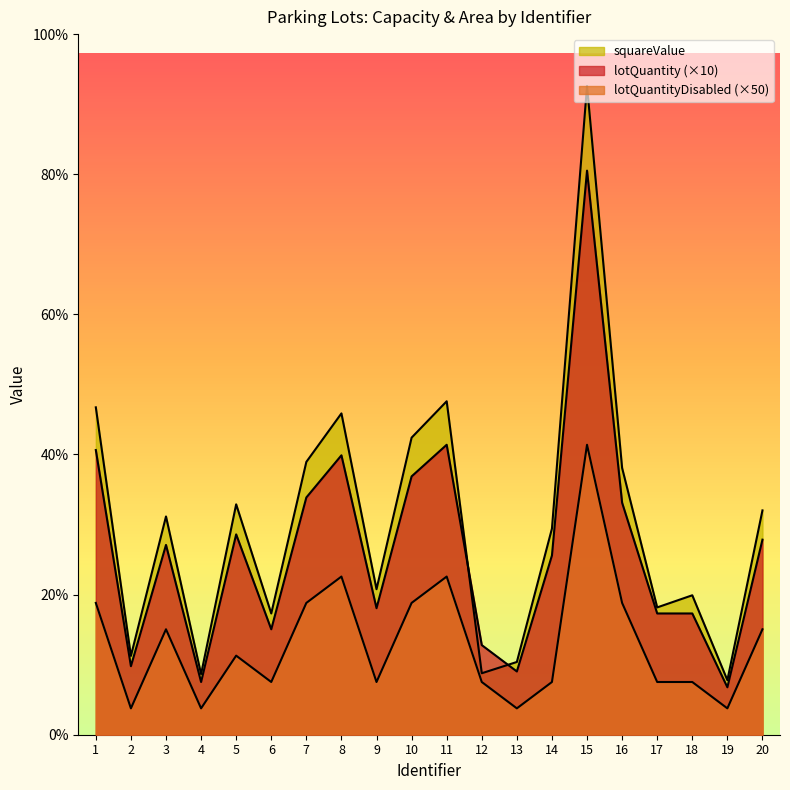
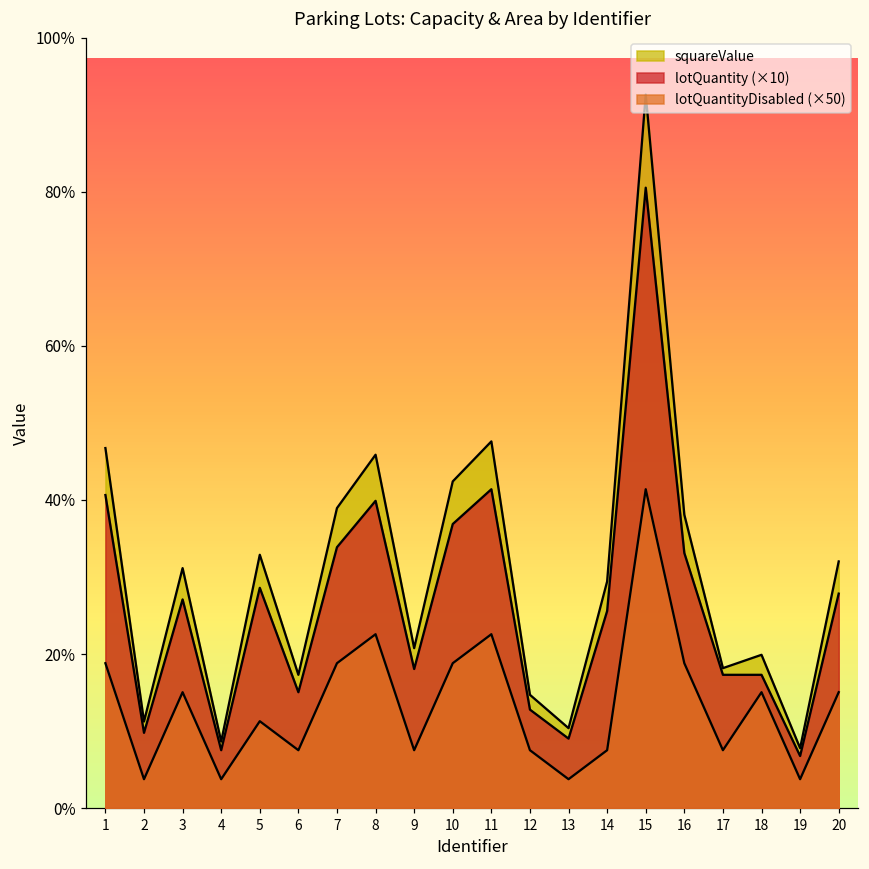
  {
    "squareValue": {
      "1": "47%",
      "2": "11%",
      "3": "31%",
      "4": "9%",
      "5": "33%",
      "6": "17%",
      "7": "39%",
      "8": "46%",
      "9": "21%",
      "10": "42%",
      "11": "48%",
-     "12": "9%",
+     "12": "15%",
      "13": "10%",
      "14": "29%",
      "16": "38%",
      "17": "18%",
      "18": "20%",
      "19": "8%",
      "20": "32%"
    },
    "lotQuantity (×10)": {
      "1": "41%",
      "2": "10%",
      "3": "27%",
      "4": "8%",
      "5": "29%",
      "6": "15%",
      "7": "34%",
      "8": "40%",
      "9": "18%",
      "10": "37%",
      "11": "41%",
      "12": "13%",
      "13": "9%",
      "14": "26%",
      "15": "81%",
      "16": "33%",
      "17": "17%",
      "18": "17%",
      "19": "7%",
      "20": "28%"
    },
    "lotQuantityDisabled (×50)": {
      "1": "19%",
      "2": "4%",
      "3": "15%",
      "4": "4%",
      "5": "11%",
      "6": "8%",
      "7": "19%",
      "8": "23%",
      "9": "8%",
      "10": "19%",
      "11": "23%",
      "12": "8%",
      "13": "4%",
      "14": "8%",
      "15": "41%",
      "16": "19%",
      "17": "8%",
-     "18": "8%",
+     "18": "15%",
      "19": "4%",
      "20": "15%"
    }
  }
